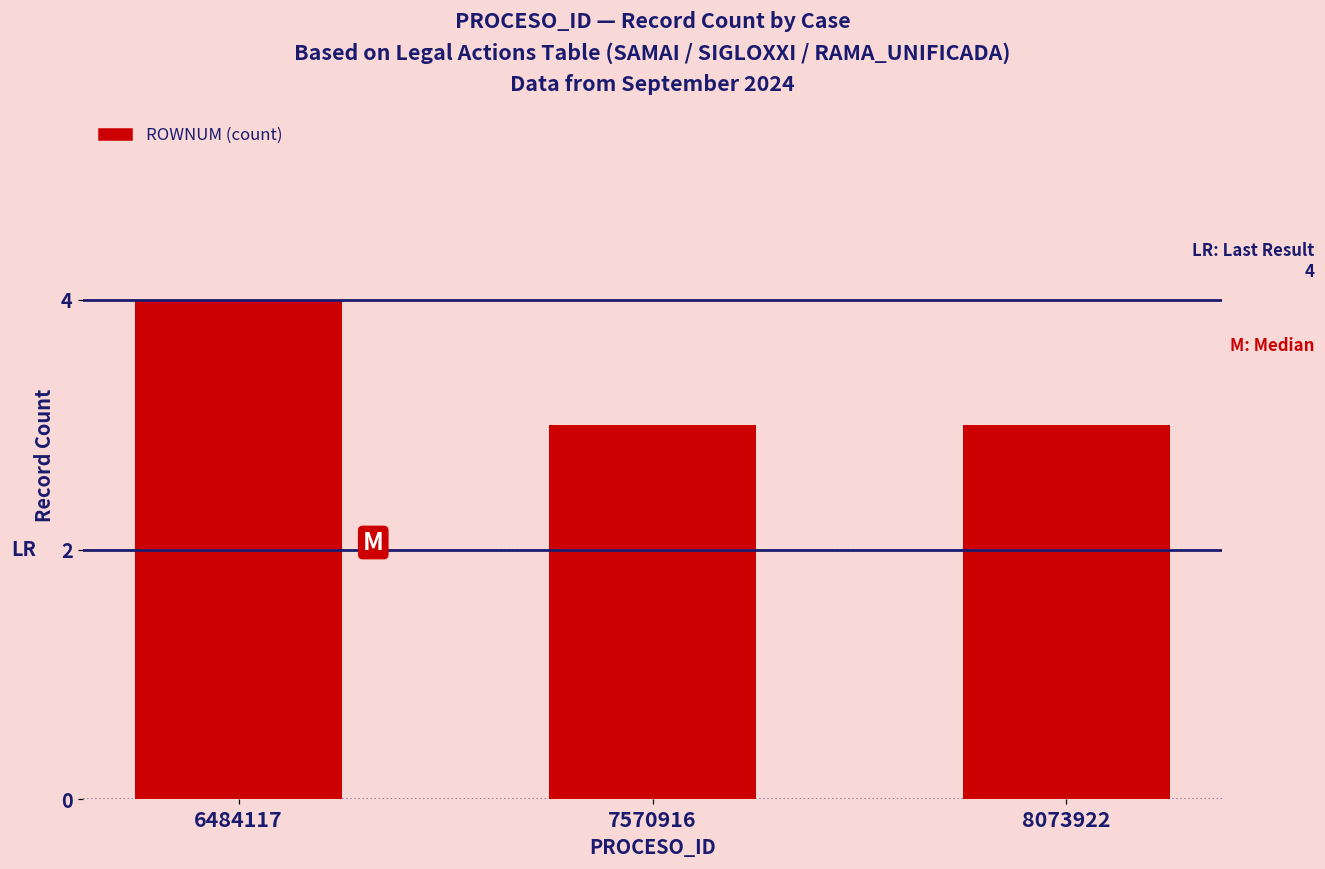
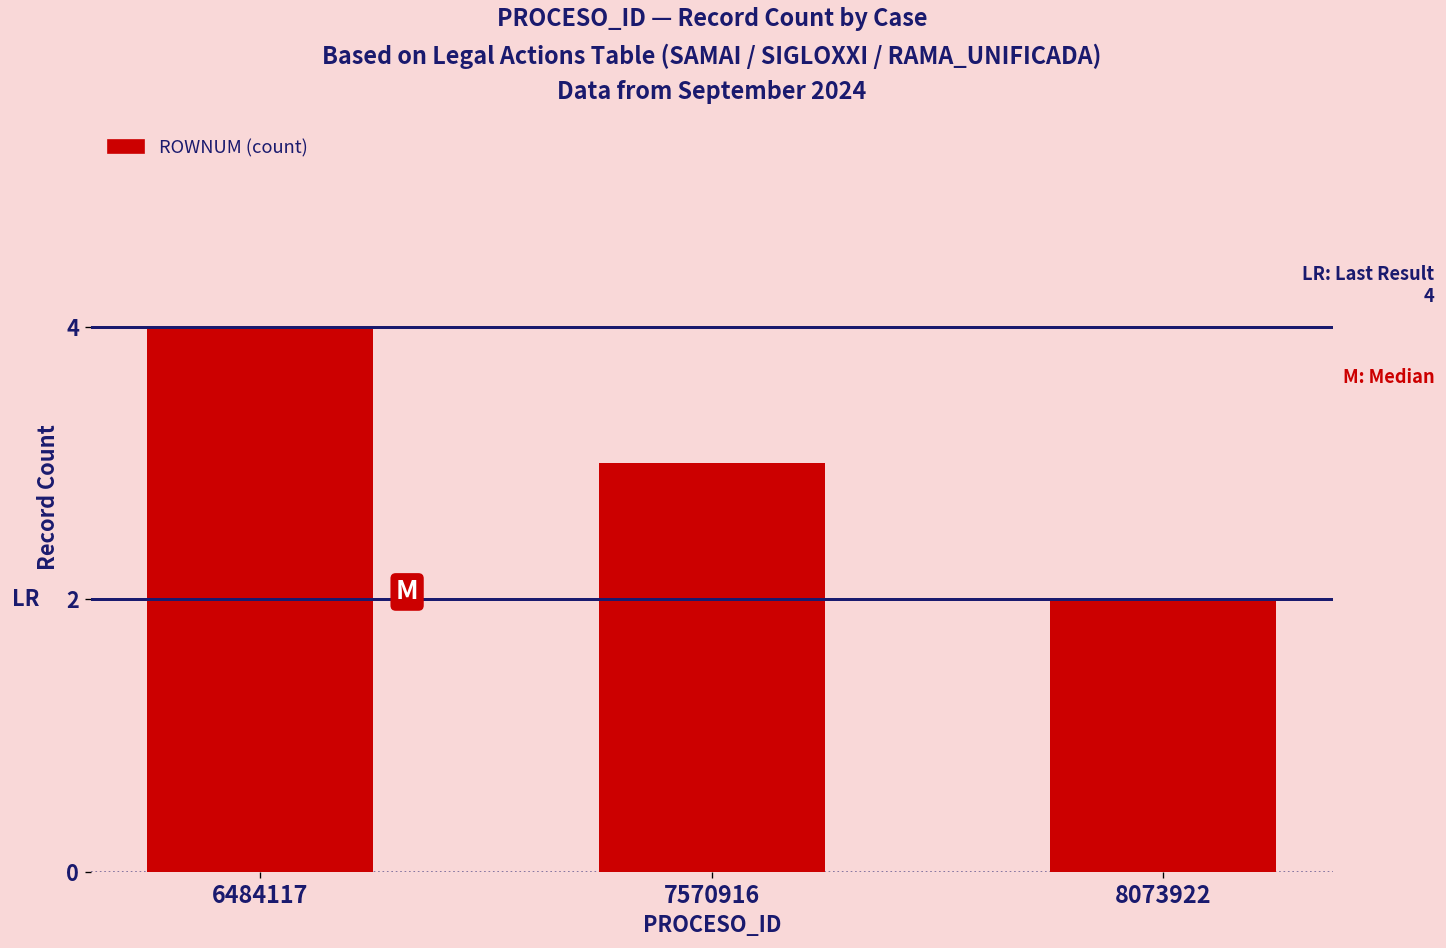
  {
    "6484117": 4,
    "7570916": 3,
-   "8073922": 3
+   "8073922": 2
  }
